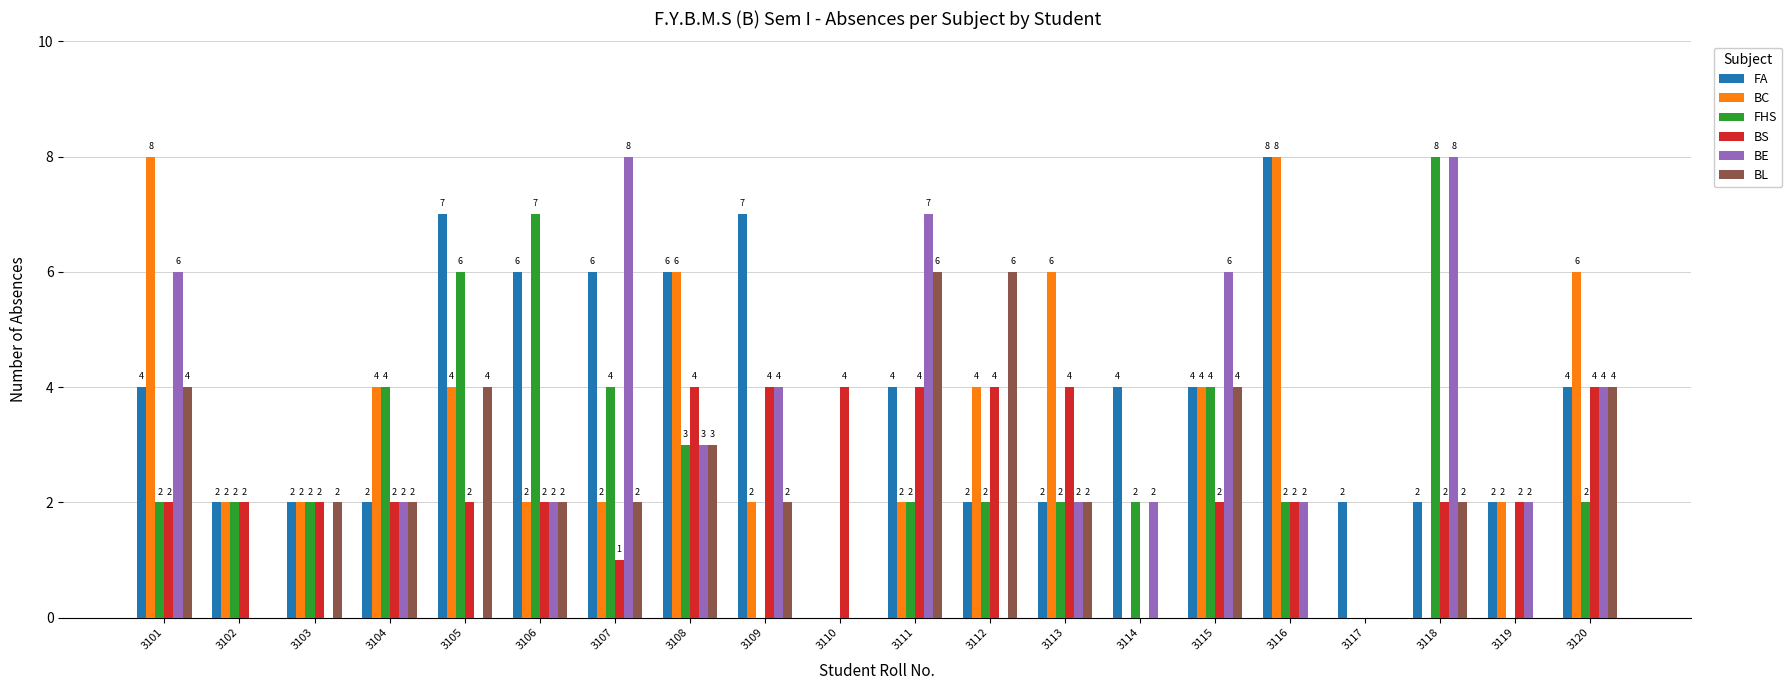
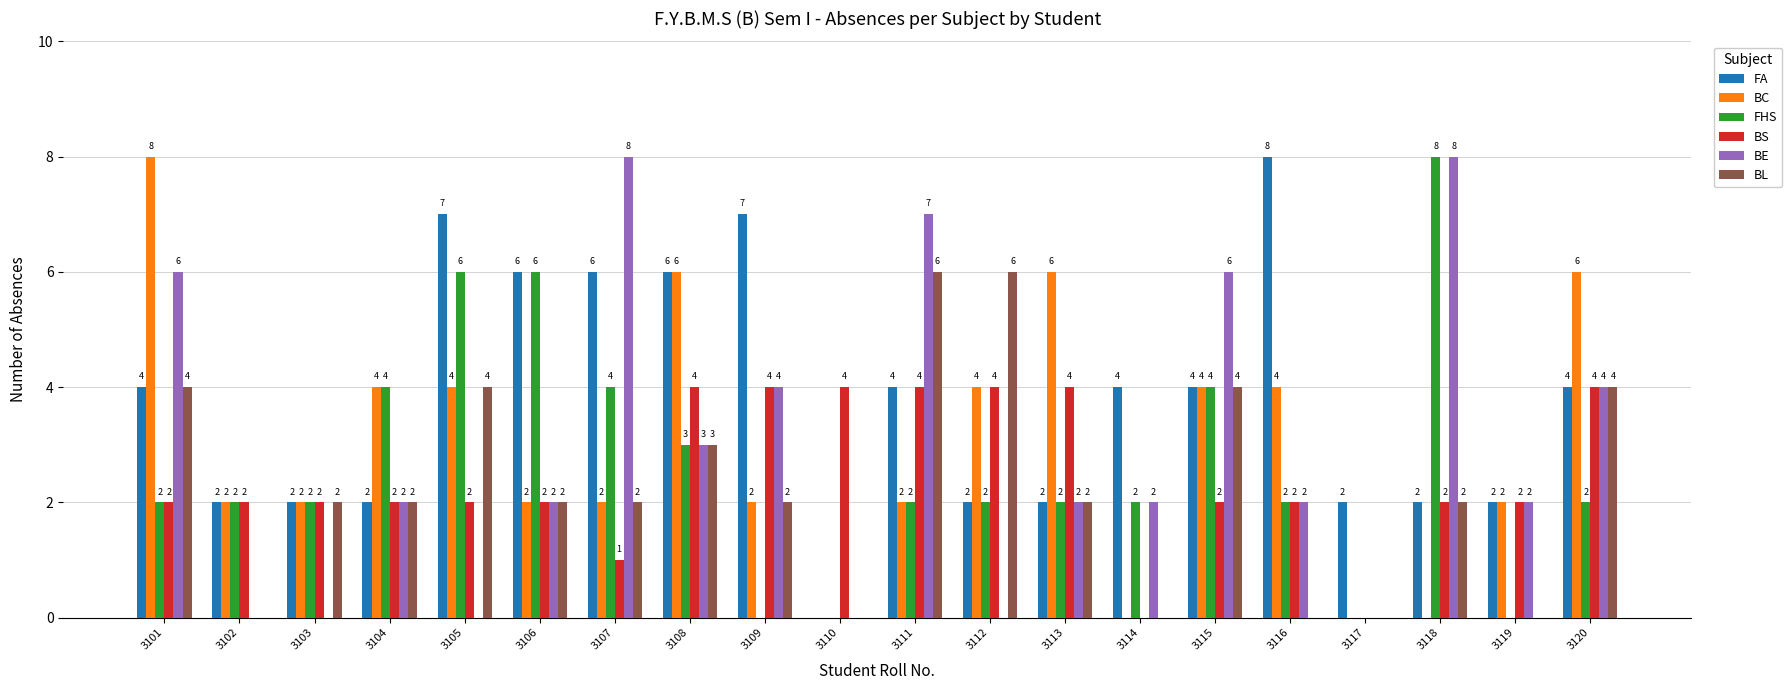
  {
    "FA": {
      "3101": 4,
      "3102": 2,
      "3103": 2,
      "3104": 2,
      "3105": 7,
      "3106": 6,
      "3107": 6,
      "3108": 6,
      "3109": 7,
      "3111": 4,
      "3112": 2,
      "3113": 2,
      "3114": 4,
      "3115": 4,
      "3116": 8,
      "3117": 2,
      "3118": 2,
      "3119": 2,
      "3120": 4
    },
    "BC": {
      "3101": 8,
      "3102": 2,
      "3103": 2,
      "3104": 4,
      "3105": 4,
      "3106": 2,
      "3107": 2,
      "3108": 6,
      "3109": 2,
      "3111": 2,
      "3112": 4,
      "3113": 6,
      "3115": 4,
-     "3116": 8,
+     "3116": 4,
      "3119": 2,
      "3120": 6
    },
    "FHS": {
      "3101": 2,
      "3102": 2,
      "3103": 2,
      "3104": 4,
      "3105": 6,
-     "3106": 7,
+     "3106": 6,
      "3107": 4,
      "3108": 3,
      "3111": 2,
      "3112": 2,
      "3113": 2,
      "3114": 2,
      "3115": 4,
      "3116": 2,
      "3118": 8,
      "3120": 2
    },
    "BS": {
      "3101": 2,
      "3102": 2,
      "3103": 2,
      "3104": 2,
      "3105": 2,
      "3106": 2,
      "3107": 1,
      "3108": 4,
      "3109": 4,
      "3110": 4,
      "3111": 4,
      "3112": 4,
      "3113": 4,
      "3115": 2,
      "3116": 2,
      "3118": 2,
      "3119": 2,
      "3120": 4
    },
    "BE": {
      "3101": 6,
      "3104": 2,
      "3106": 2,
      "3107": 8,
      "3108": 3,
      "3109": 4,
      "3111": 7,
      "3113": 2,
      "3114": 2,
      "3115": 6,
      "3116": 2,
      "3118": 8,
      "3119": 2,
      "3120": 4
    },
    "BL": {
      "3101": 4,
      "3103": 2,
      "3104": 2,
      "3105": 4,
      "3106": 2,
      "3107": 2,
      "3108": 3,
      "3109": 2,
      "3111": 6,
      "3112": 6,
      "3113": 2,
      "3115": 4,
      "3118": 2,
      "3120": 4
    }
  }
